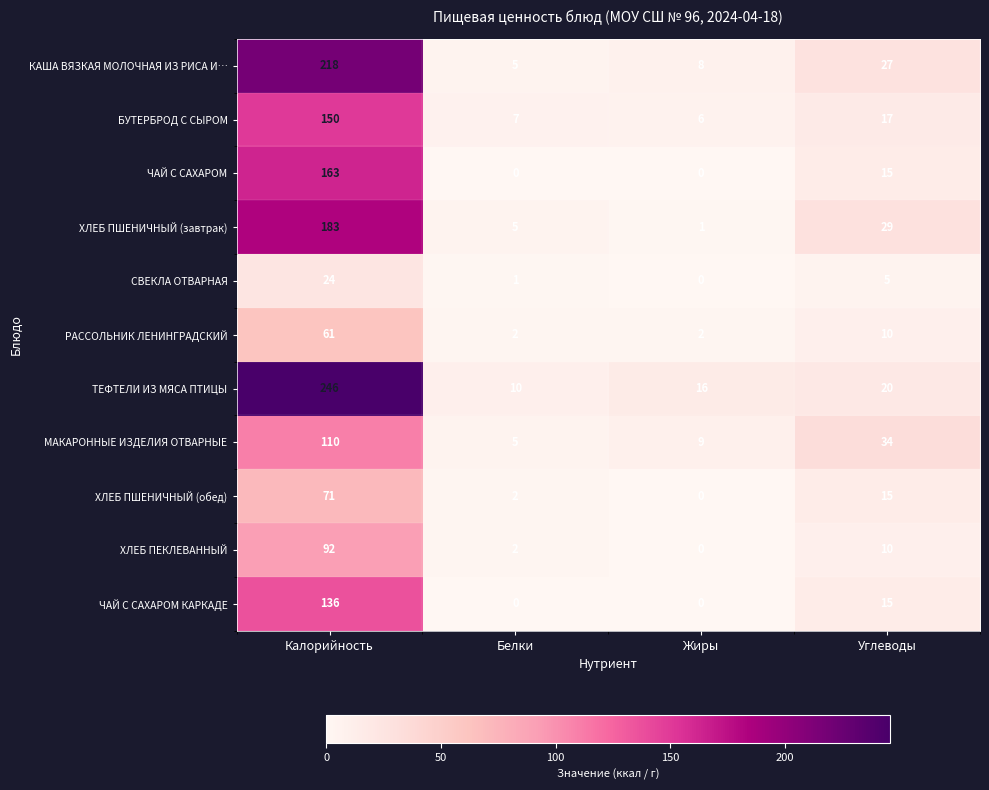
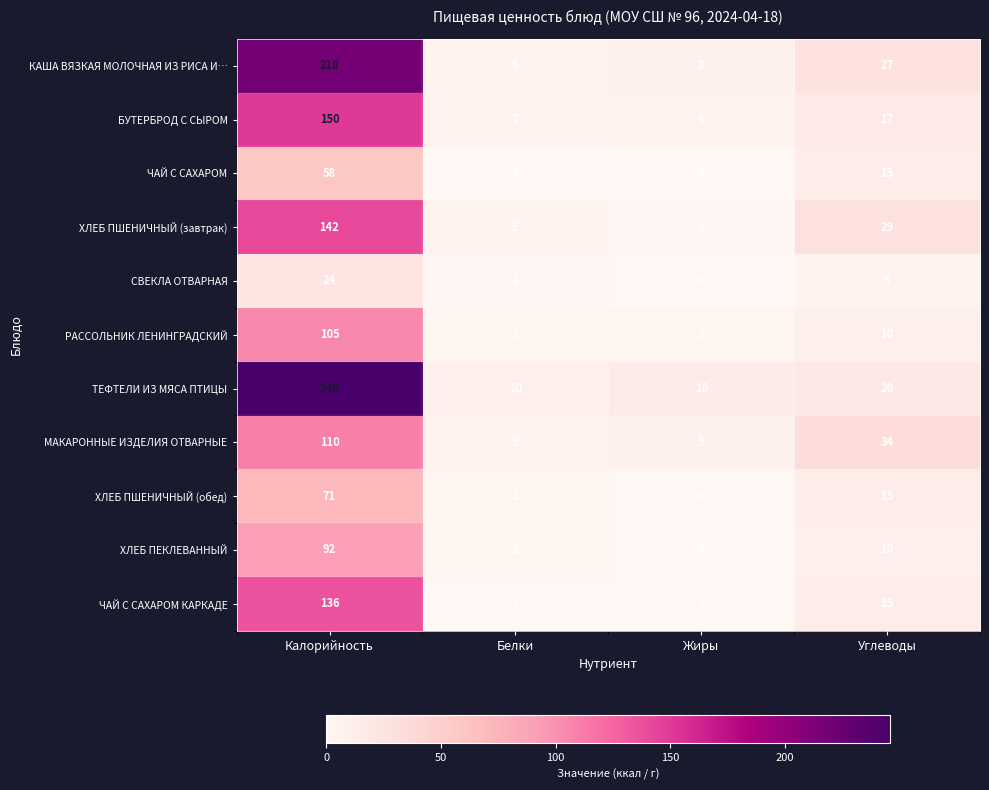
  {
    "КАША ВЯЗКАЯ МОЛОЧНАЯ ИЗ РИСА И…": {
      "Калорийность": 218
    },
    "БУТЕРБРОД С СЫРОМ": {
      "Калорийность": 150
    },
    "ЧАЙ С САХАРОМ": {
-     "Калорийность": 163
+     "Калорийность": 58
    },
    "ХЛЕБ ПШЕНИЧНЫЙ (завтрак)": {
-     "Калорийность": 183
+     "Калорийность": 142
    },
    "РАССОЛЬНИК ЛЕНИНГРАДСКИЙ": {
-     "Калорийность": 61
+     "Калорийность": 105
    },
    "ТЕФТЕЛИ ИЗ МЯСА ПТИЦЫ": {
      "Калорийность": 246
    },
    "МАКАРОННЫЕ ИЗДЕЛИЯ ОТВАРНЫЕ": {
      "Калорийность": 110
    },
    "ХЛЕБ ПШЕНИЧНЫЙ (обед)": {
      "Калорийность": 71
    },
    "ХЛЕБ ПЕКЛЕВАННЫЙ": {
      "Калорийность": 92
    },
    "ЧАЙ С САХАРОМ КАРКАДЕ": {
      "Калорийность": 136
    }
  }
